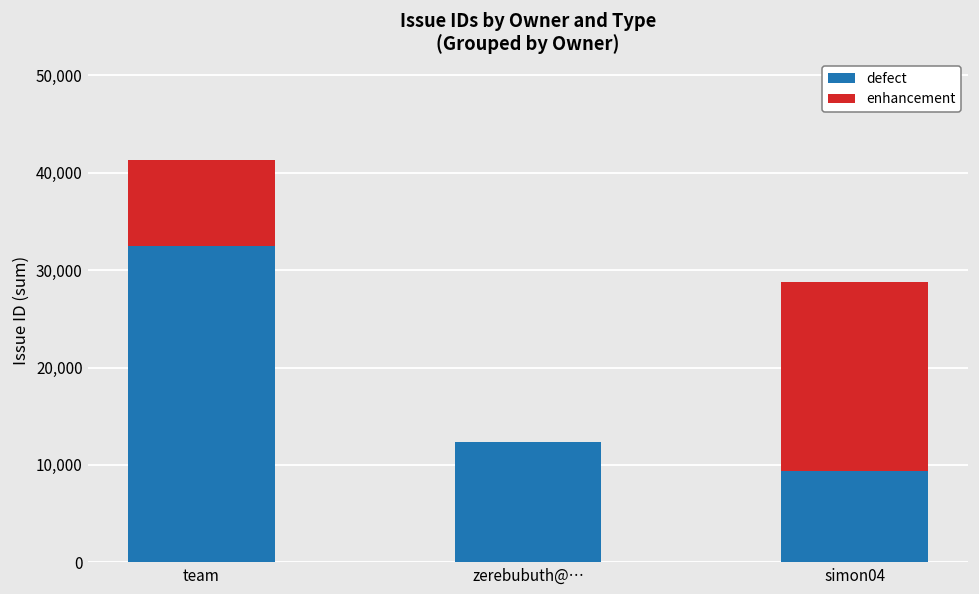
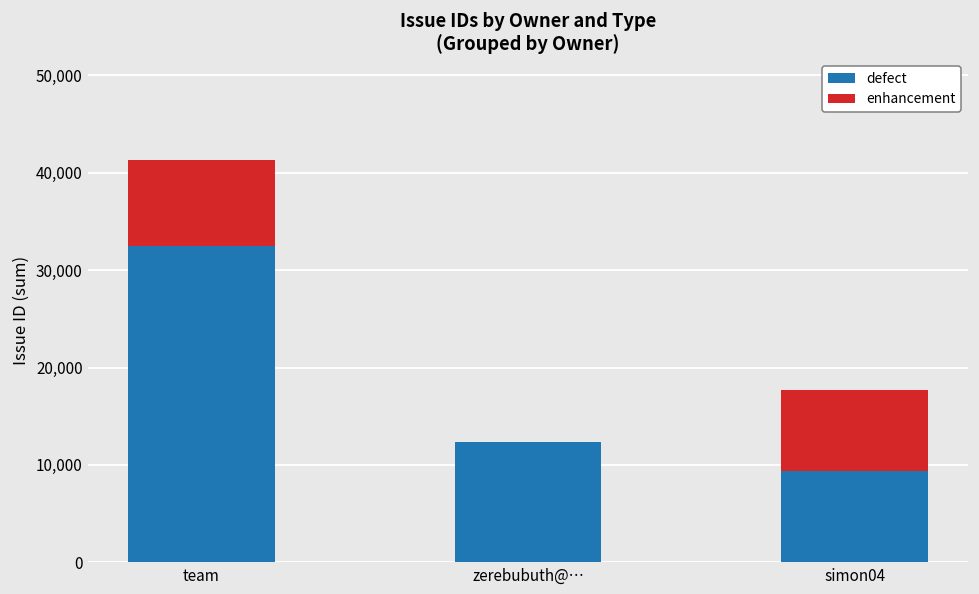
  {
    "defect": {
      "team": "32,000",
      "zerebubuth@…": "12,000",
      "simon04": "9,000"
    },
    "enhancement": {
      "team": "9,000",
      "zerebubuth@…": "0",
-     "simon04": "19,000"
+     "simon04": "8,000"
    }
  }
